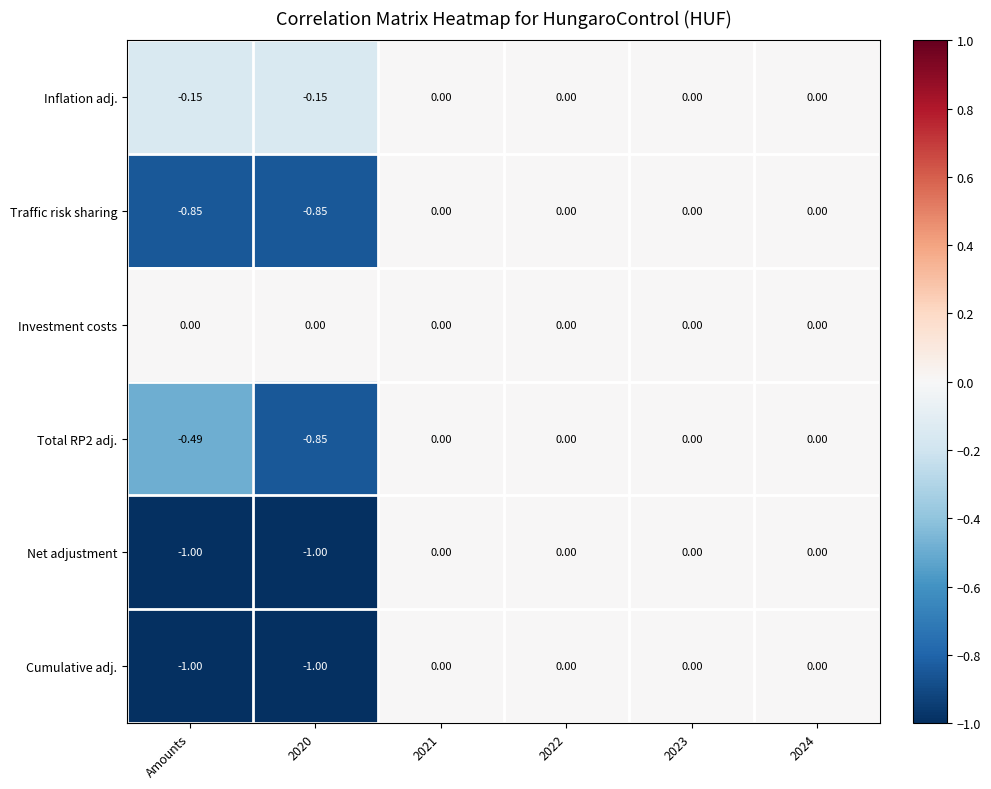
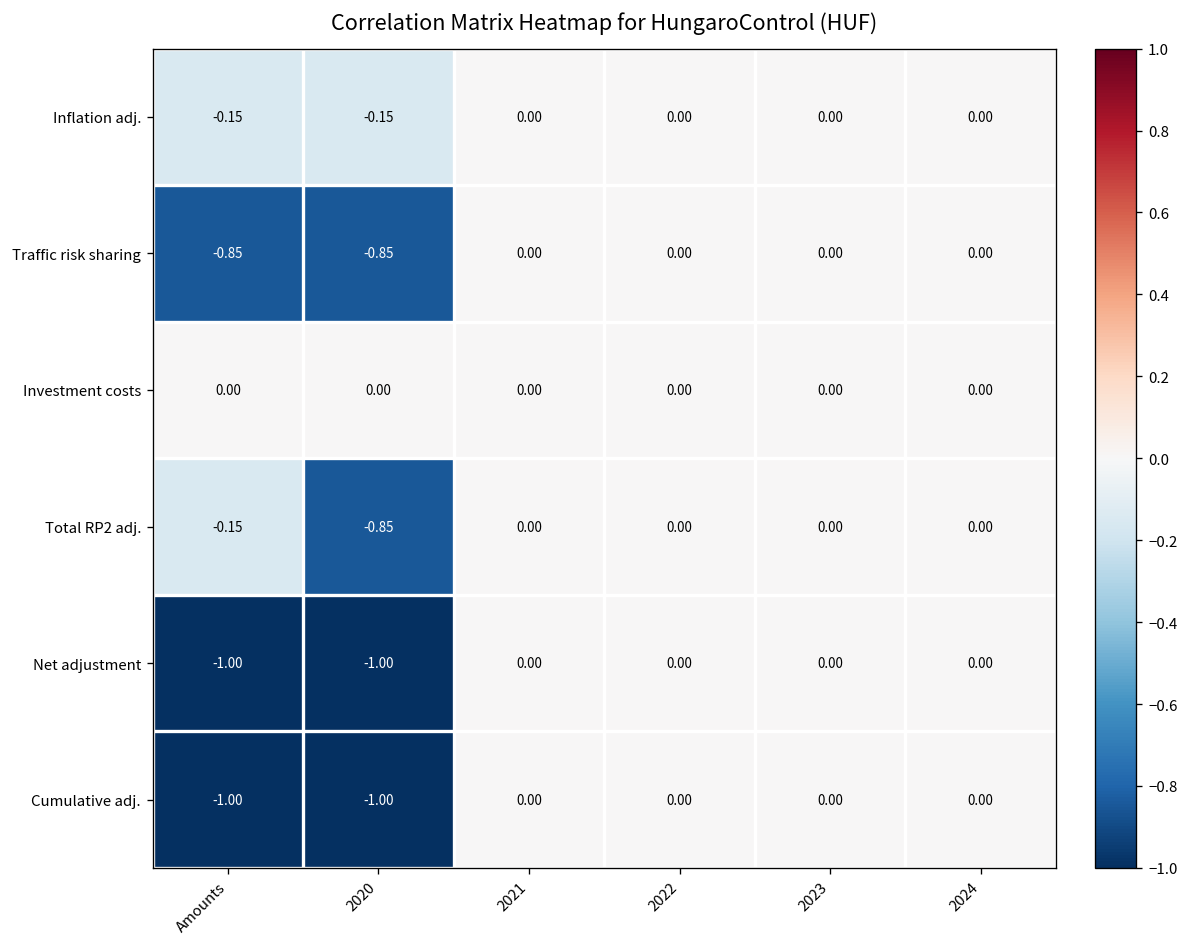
  {
    "Inflation adj.": {
      "Amounts": -0.15,
      "2020": -0.15,
      "2021": 0.00,
      "2022": 0.00,
      "2023": 0.00,
      "2024": 0.00
    },
    "Traffic risk sharing": {
      "Amounts": -0.85,
      "2020": -0.85,
      "2021": 0.00,
      "2022": 0.00,
      "2023": 0.00,
      "2024": 0.00
    },
    "Investment costs": {
      "Amounts": 0.00,
      "2020": 0.00,
      "2021": 0.00,
      "2022": 0.00,
      "2023": 0.00,
      "2024": 0.00
    },
    "Total RP2 adj.": {
-     "Amounts": -0.49,
+     "Amounts": -0.15,
      "2020": -0.85,
      "2021": 0.00,
      "2022": 0.00,
      "2023": 0.00,
      "2024": 0.00
    },
    "Net adjustment": {
      "Amounts": -1.00,
      "2020": -1.00,
      "2021": 0.00,
      "2022": 0.00,
      "2023": 0.00,
      "2024": 0.00
    },
    "Cumulative adj.": {
      "Amounts": -1.00,
      "2020": -1.00,
      "2021": 0.00,
      "2022": 0.00,
      "2023": 0.00,
      "2024": 0.00
    }
  }
